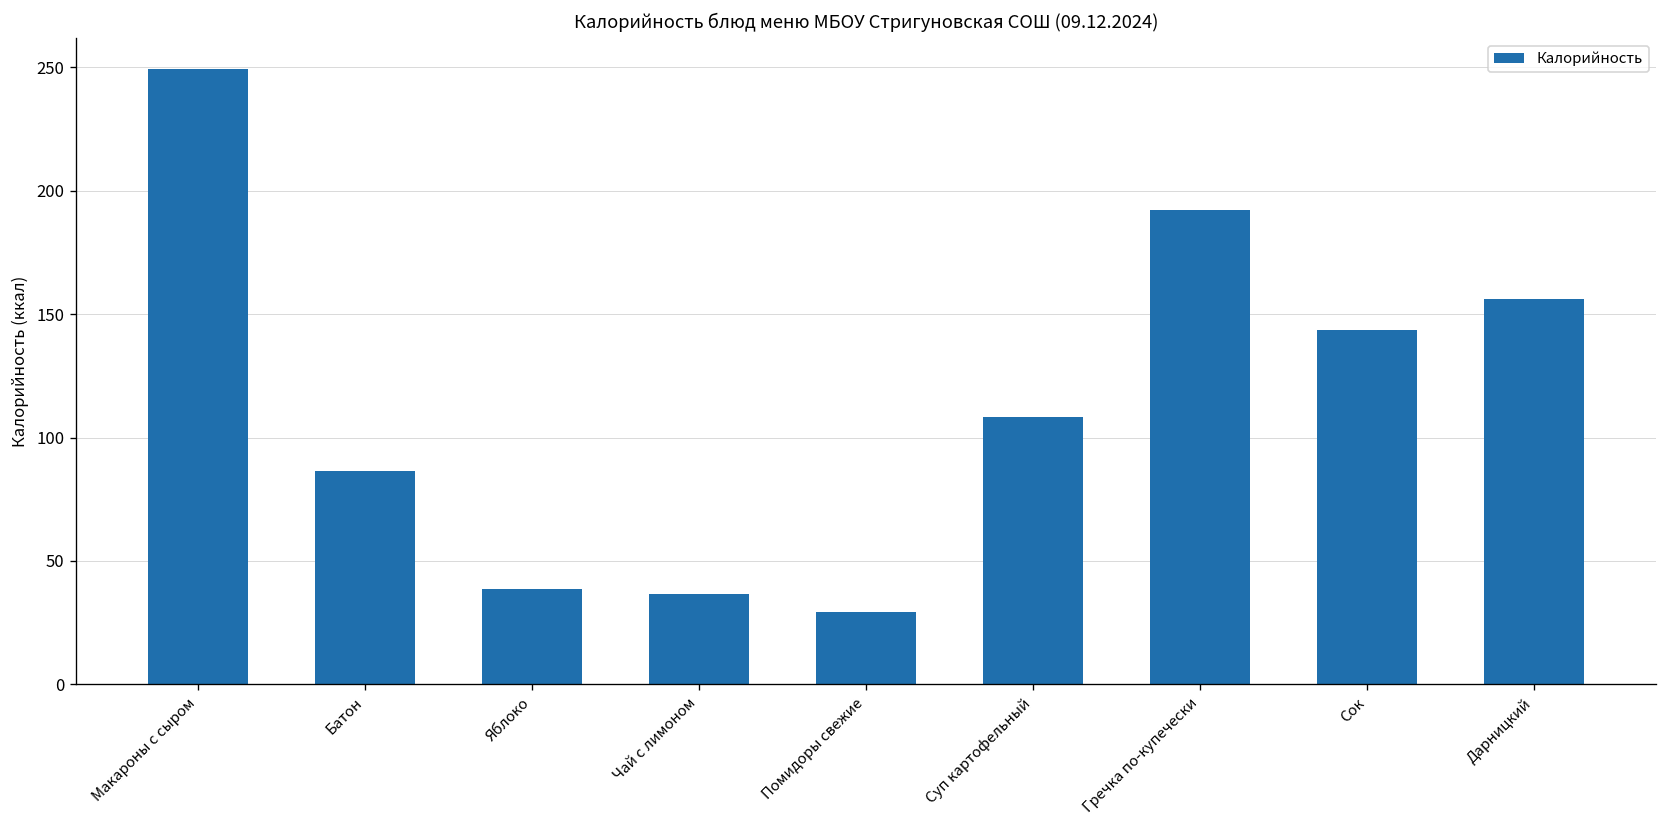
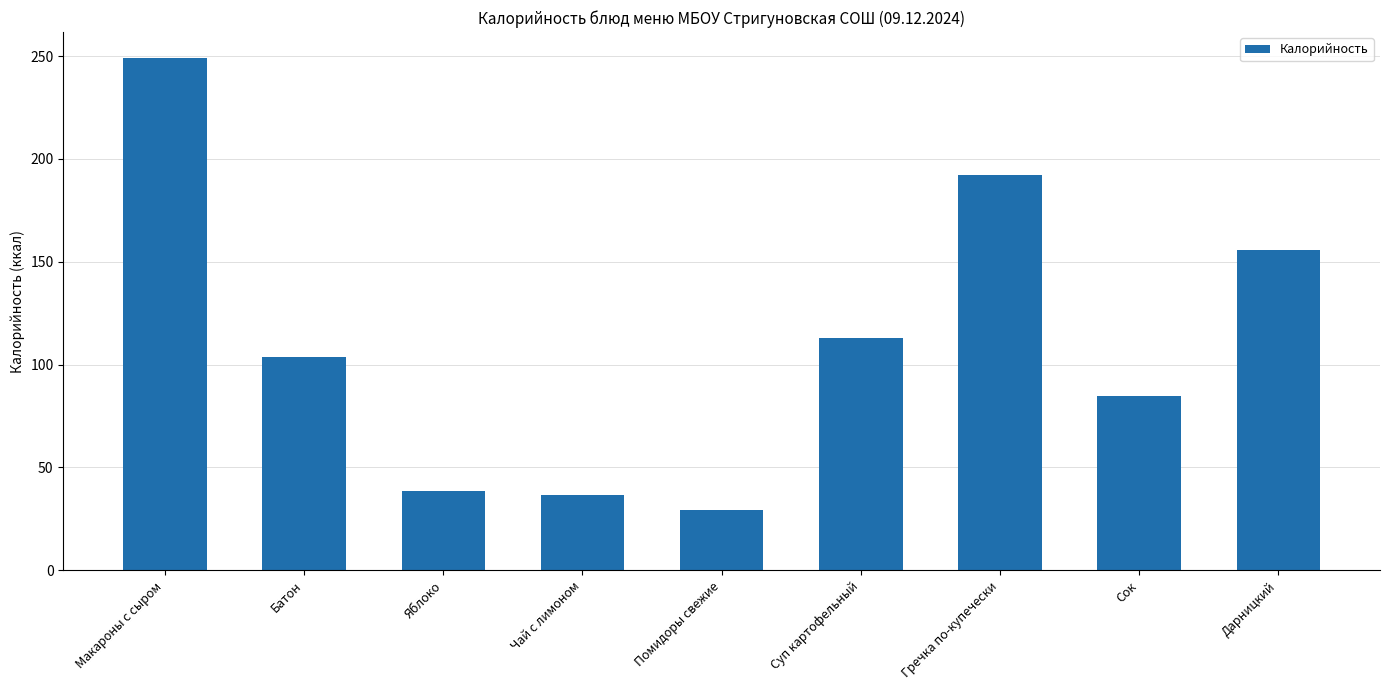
  {
    "Макароны с сыром": 249,
-   "Батон": 87,
+   "Батон": 104,
    "Яблоко": 39,
    "Чай с лимоном": 37,
    "Помидоры свежие": 29,
-   "Суп картофельный": 108,
+   "Суп картофельный": 113,
    "Гречка по-купечески": 192,
-   "Сок": 144,
+   "Сок": 85,
    "Дарницкий": 156
  }
